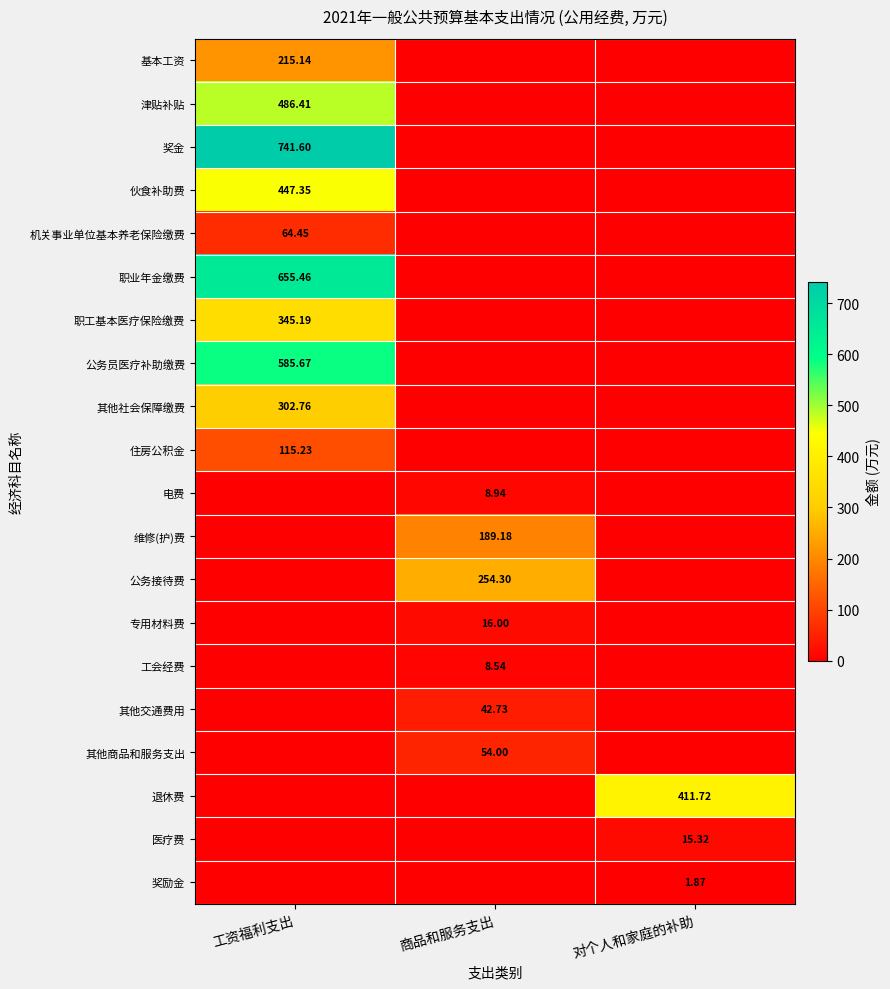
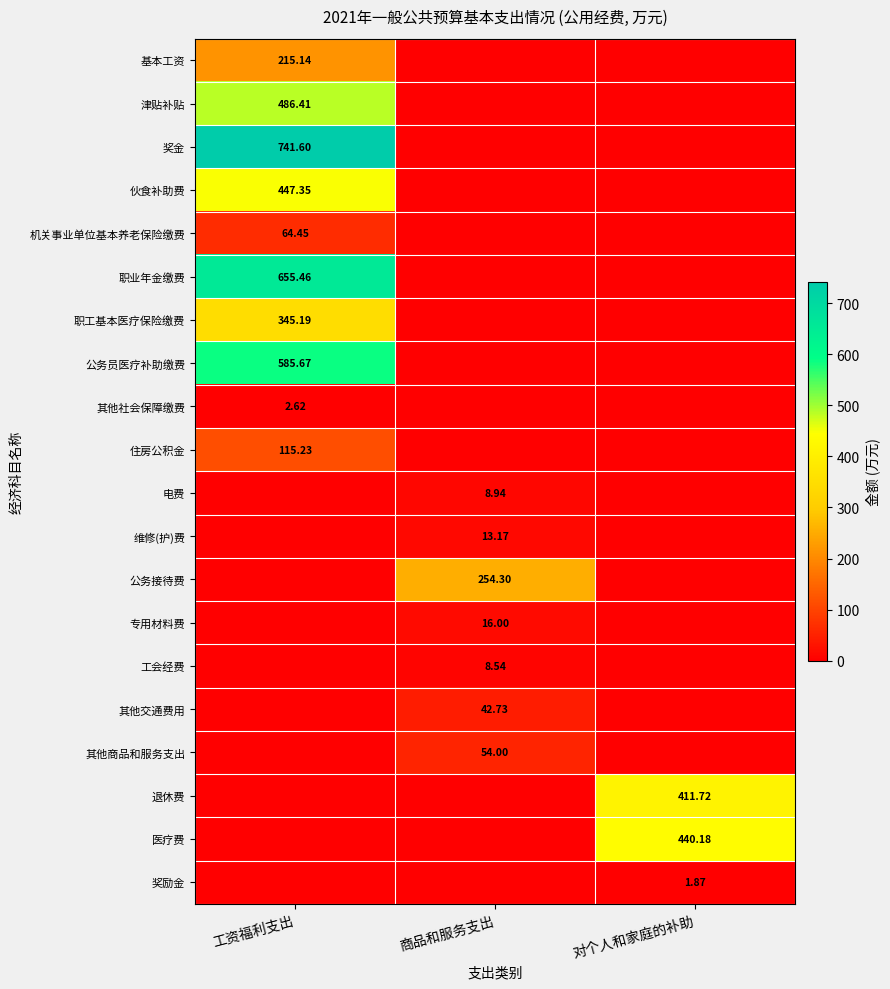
  {
    "基本工资": {
      "工资福利支出": 215.14
    },
    "津贴补贴": {
      "工资福利支出": 486.41
    },
    "奖金": {
      "工资福利支出": 741.60
    },
    "伙食补助费": {
      "工资福利支出": 447.35
    },
    "机关事业单位基本养老保险缴费": {
      "工资福利支出": 64.45
    },
    "职业年金缴费": {
      "工资福利支出": 655.46
    },
    "职工基本医疗保险缴费": {
      "工资福利支出": 345.19
    },
    "公务员医疗补助缴费": {
      "工资福利支出": 585.67
    },
    "其他社会保障缴费": {
-     "工资福利支出": 302.76
+     "工资福利支出": 2.62
    },
    "住房公积金": {
      "工资福利支出": 115.23
    },
    "电费": {
      "商品和服务支出": 8.94
    },
    "维修(护)费": {
-     "商品和服务支出": 189.18
+     "商品和服务支出": 13.17
    },
    "公务接待费": {
      "商品和服务支出": 254.30
    },
    "专用材料费": {
      "商品和服务支出": 16.00
    },
    "工会经费": {
      "商品和服务支出": 8.54
    },
    "其他交通费用": {
      "商品和服务支出": 42.73
    },
    "其他商品和服务支出": {
      "商品和服务支出": 54.00
    },
    "退休费": {
      "对个人和家庭的补助": 411.72
    },
    "医疗费": {
-     "对个人和家庭的补助": 15.32
+     "对个人和家庭的补助": 440.18
    },
    "奖励金": {
      "对个人和家庭的补助": 1.87
    }
  }
